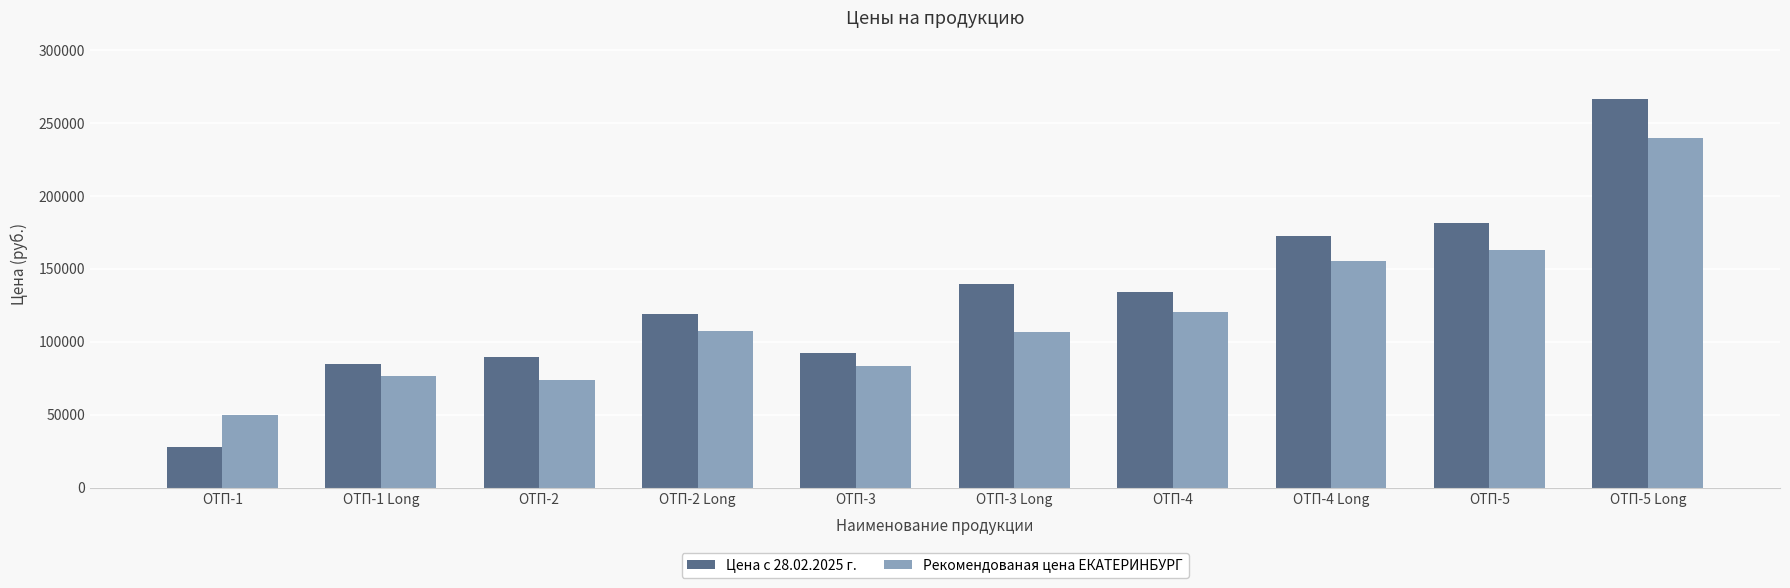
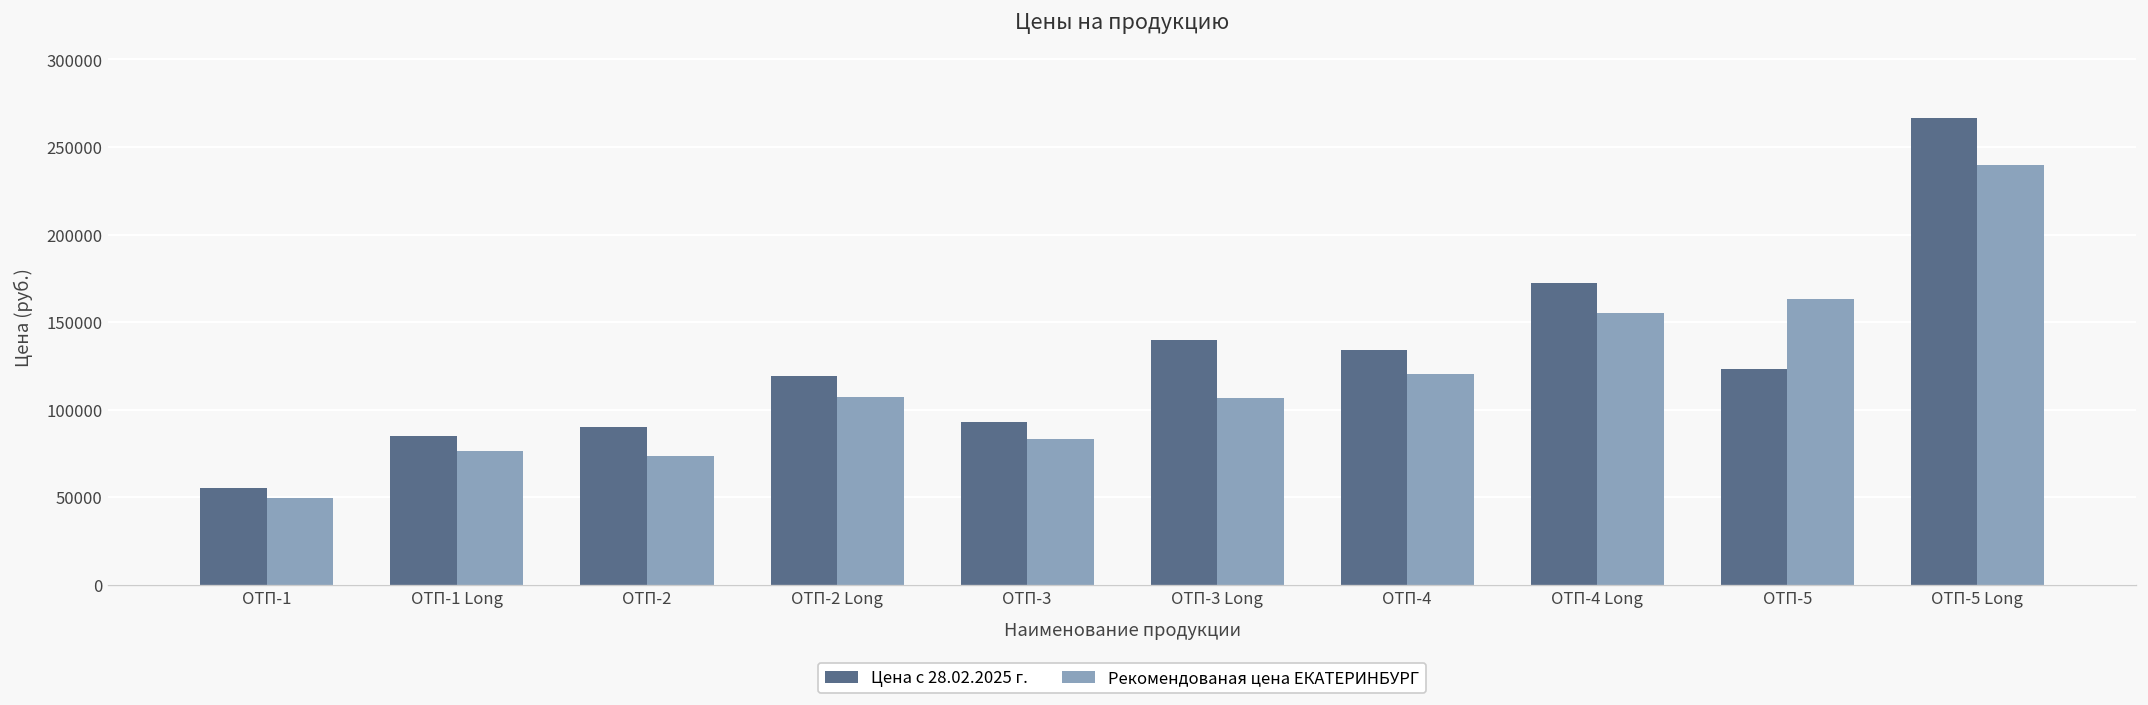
  {
    "Цена с 28.02.2025 г.": {
-     "ОТП-1": 28000,
+     "ОТП-1": 55000,
      "ОТП-1 Long": 85000,
      "ОТП-2": 90000,
      "ОТП-2 Long": 119000,
      "ОТП-3": 93000,
      "ОТП-3 Long": 140000,
      "ОТП-4": 134000,
      "ОТП-4 Long": 173000,
-     "ОТП-5": 181000,
+     "ОТП-5": 123000,
      "ОТП-5 Long": 267000
    },
    "Рекомендованая цена ЕКАТЕРИНБУРГ": {
      "ОТП-1": 50000,
      "ОТП-1 Long": 77000,
      "ОТП-2": 74000,
      "ОТП-2 Long": 107000,
      "ОТП-3": 83000,
      "ОТП-3 Long": 107000,
      "ОТП-4": 121000,
      "ОТП-4 Long": 155000,
      "ОТП-5": 163000,
      "ОТП-5 Long": 240000
    }
  }
